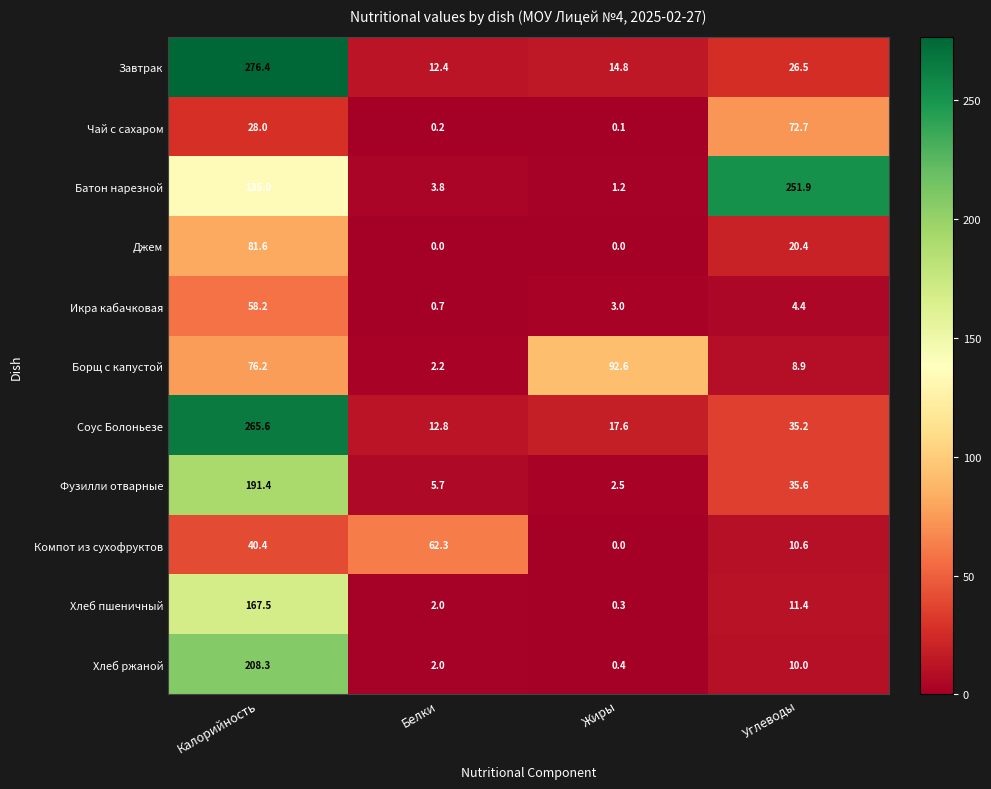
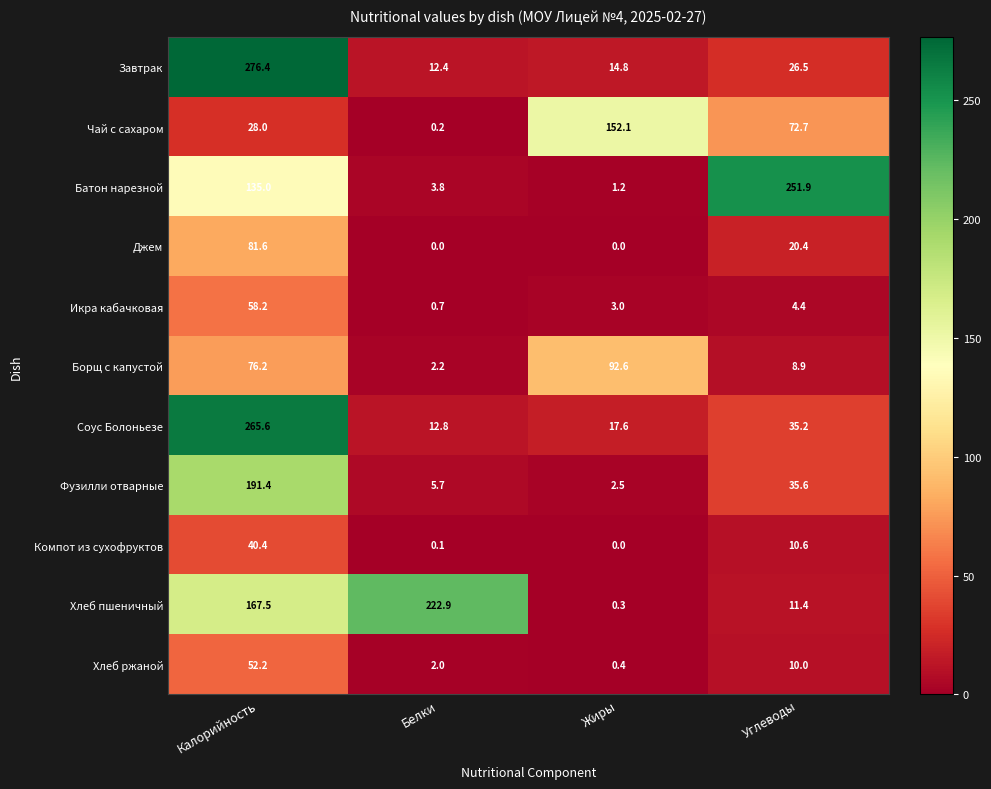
  {
    "Завтрак": {
      "Калорийность": 276.4,
      "Белки": 12.4,
      "Жиры": 14.8,
      "Углеводы": 26.5
    },
    "Чай с сахаром": {
      "Калорийность": 28.0,
      "Белки": 0.2,
-     "Жиры": 0.1,
+     "Жиры": 152.1,
      "Углеводы": 72.7
    },
    "Батон нарезной": {
      "Калорийность": 135.0,
      "Белки": 3.8,
      "Жиры": 1.2,
      "Углеводы": 251.9
    },
    "Джем": {
      "Калорийность": 81.6,
      "Белки": 0.0,
      "Жиры": 0.0,
      "Углеводы": 20.4
    },
    "Икра кабачковая": {
      "Калорийность": 58.2,
      "Белки": 0.7,
      "Жиры": 3.0,
      "Углеводы": 4.4
    },
    "Борщ с капустой": {
      "Калорийность": 76.2,
      "Белки": 2.2,
      "Жиры": 92.6,
      "Углеводы": 8.9
    },
    "Соус Болоньезе": {
      "Калорийность": 265.6,
      "Белки": 12.8,
      "Жиры": 17.6,
      "Углеводы": 35.2
    },
    "Фузилли отварные": {
      "Калорийность": 191.4,
      "Белки": 5.7,
      "Жиры": 2.5,
      "Углеводы": 35.6
    },
    "Компот из сухофруктов": {
      "Калорийность": 40.4,
-     "Белки": 62.3,
+     "Белки": 0.1,
      "Жиры": 0.0,
      "Углеводы": 10.6
    },
    "Хлеб пшеничный": {
      "Калорийность": 167.5,
-     "Белки": 2.0,
+     "Белки": 222.9,
      "Жиры": 0.3,
      "Углеводы": 11.4
    },
    "Хлеб ржаной": {
-     "Калорийность": 208.3,
+     "Калорийность": 52.2,
      "Белки": 2.0,
      "Жиры": 0.4,
      "Углеводы": 10.0
    }
  }
